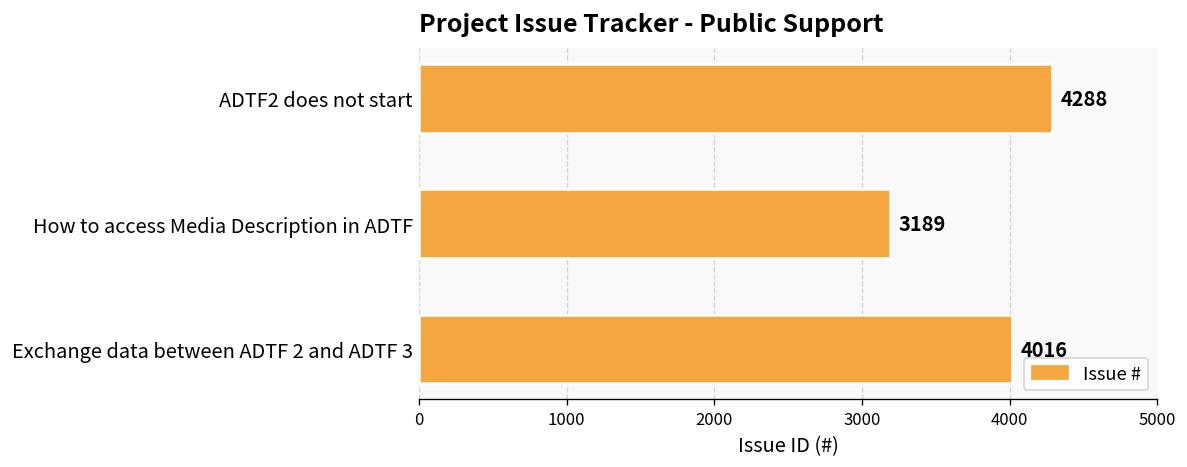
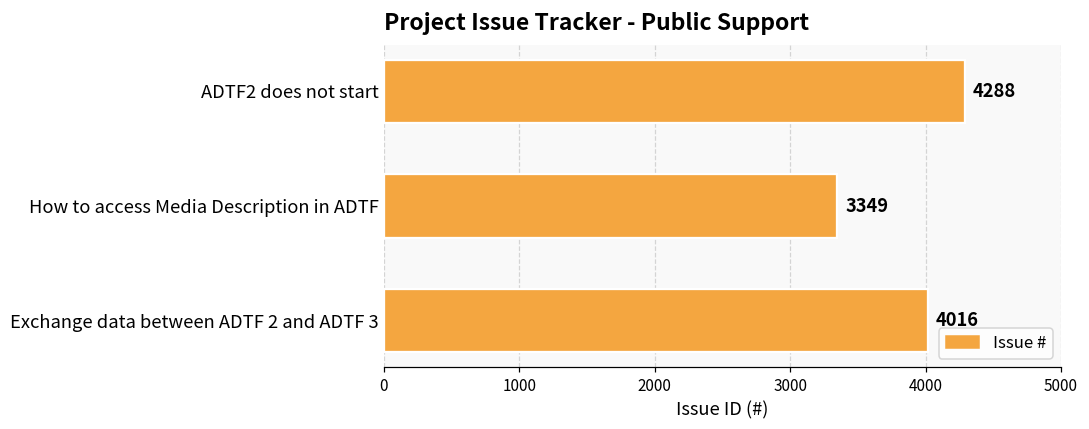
  {
    "ADTF2 does not start": 4288,
-   "How to access Media Description in ADTF": 3189
+   "How to access Media Description in ADTF": 3349
  }
